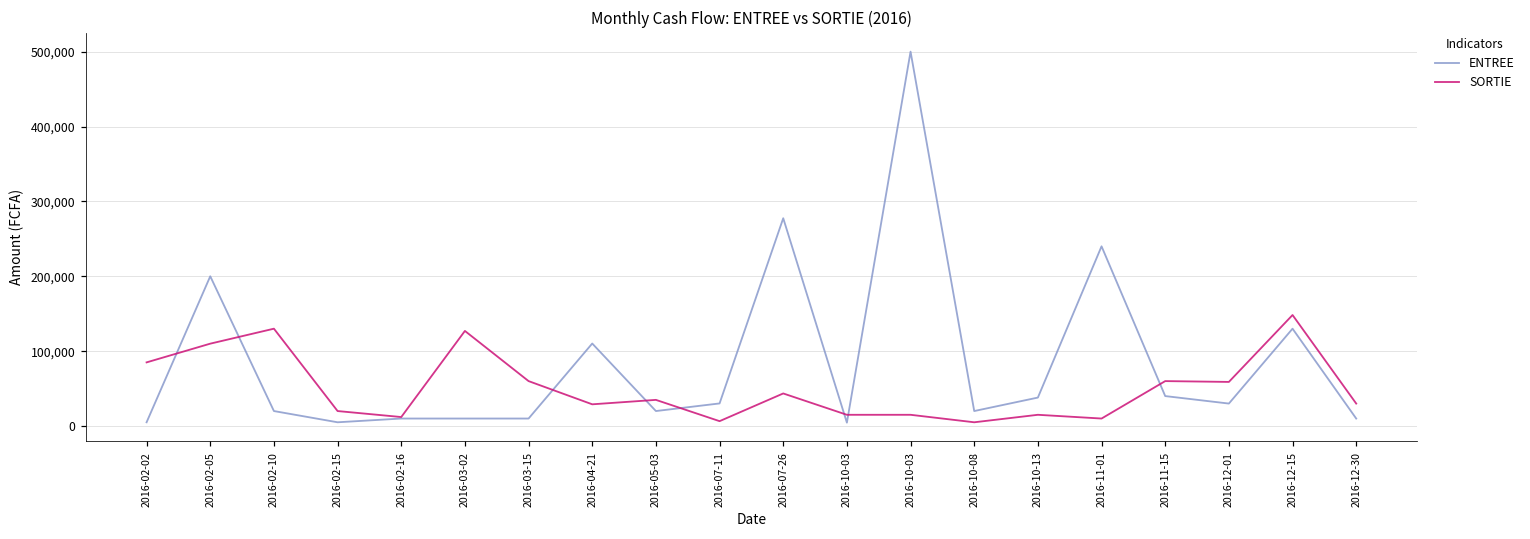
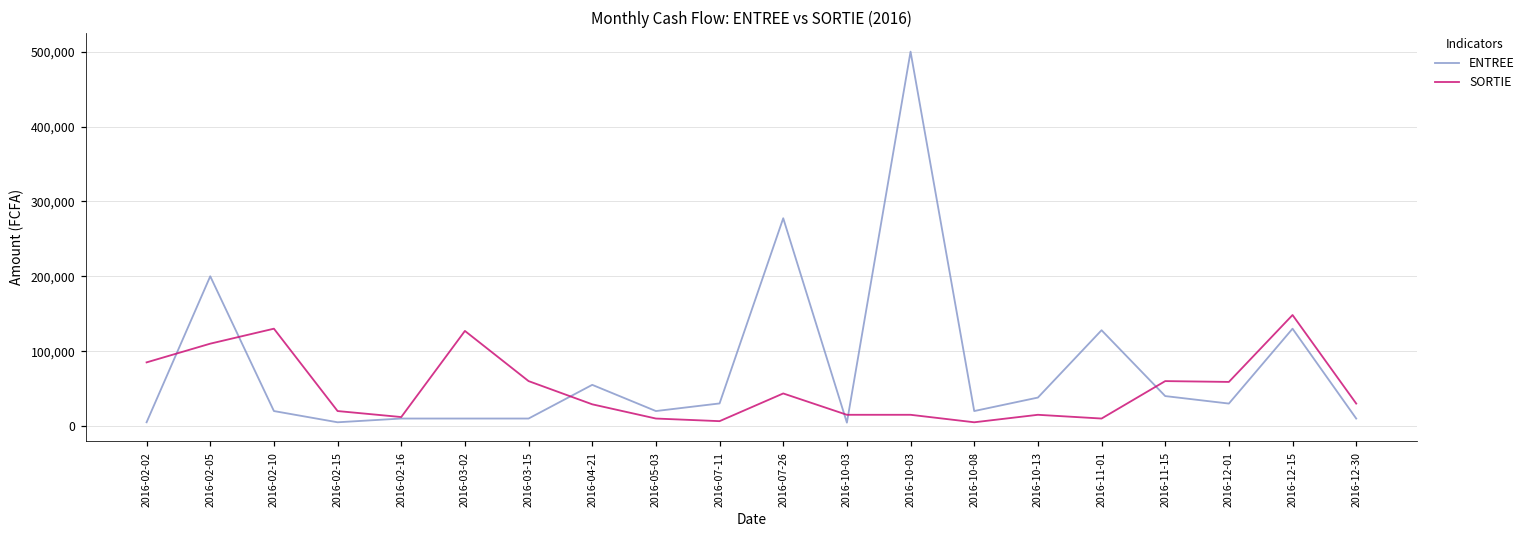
  {
    "ENTREE": {
      "2016-02-02": "10,000",
      "2016-02-05": "200,000",
      "2016-02-10": "20,000",
      "2016-02-15": "10,000",
      "2016-03-02": "10,000",
      "2016-03-15": "10,000",
-     "2016-04-21": "110,000",
+     "2016-04-21": "60,000",
      "2016-05-03": "20,000",
      "2016-07-11": "30,000",
      "2016-07-26": "280,000",
      "2016-10-08": "20,000",
      "2016-10-13": "40,000",
-     "2016-11-01": "240,000",
+     "2016-11-01": "130,000",
      "2016-11-15": "40,000",
      "2016-12-01": "30,000",
      "2016-12-15": "130,000",
      "2016-12-30": "10,000"
    },
    "SORTIE": {
      "2016-02-02": "90,000",
      "2016-02-05": "110,000",
      "2016-02-10": "130,000",
      "2016-02-15": "20,000",
      "2016-03-02": "130,000",
      "2016-03-15": "60,000",
      "2016-04-21": "30,000",
-     "2016-05-03": "30,000",
+     "2016-05-03": "10,000",
      "2016-07-11": "10,000",
      "2016-07-26": "40,000",
      "2016-10-08": "10,000",
      "2016-10-13": "20,000",
      "2016-11-01": "10,000",
      "2016-11-15": "60,000",
      "2016-12-01": "60,000",
      "2016-12-15": "150,000",
      "2016-12-30": "30,000"
    }
  }
